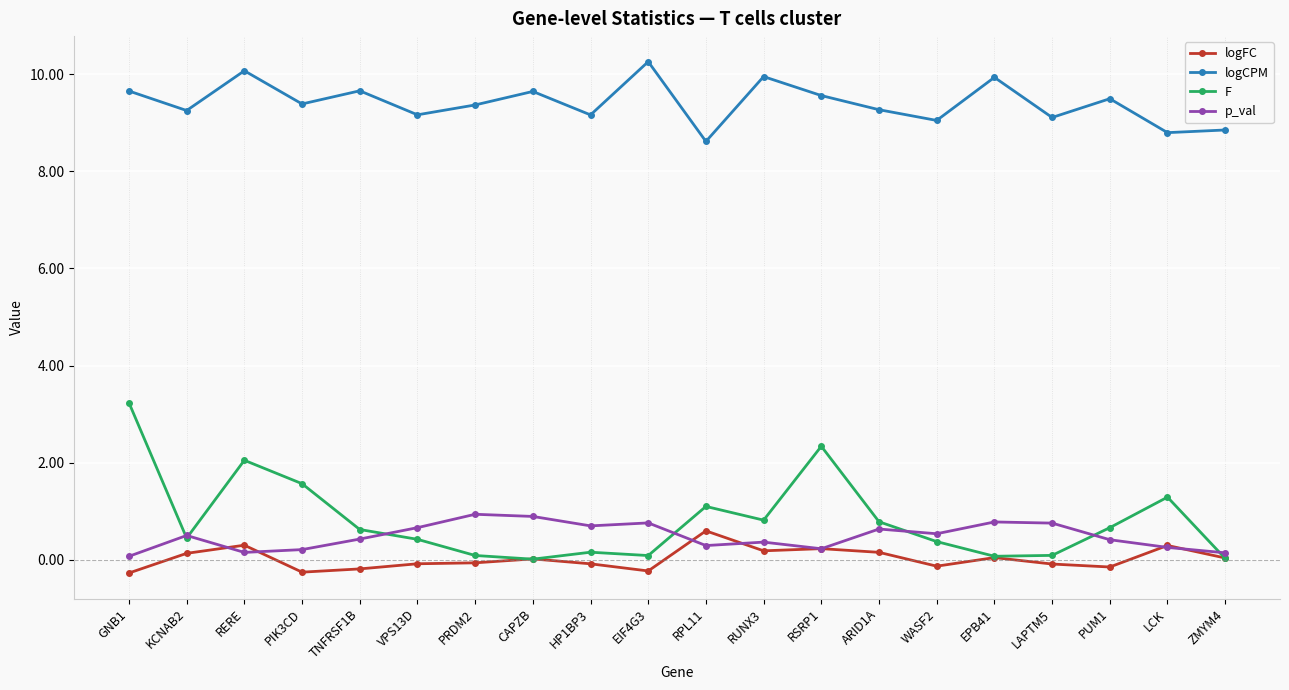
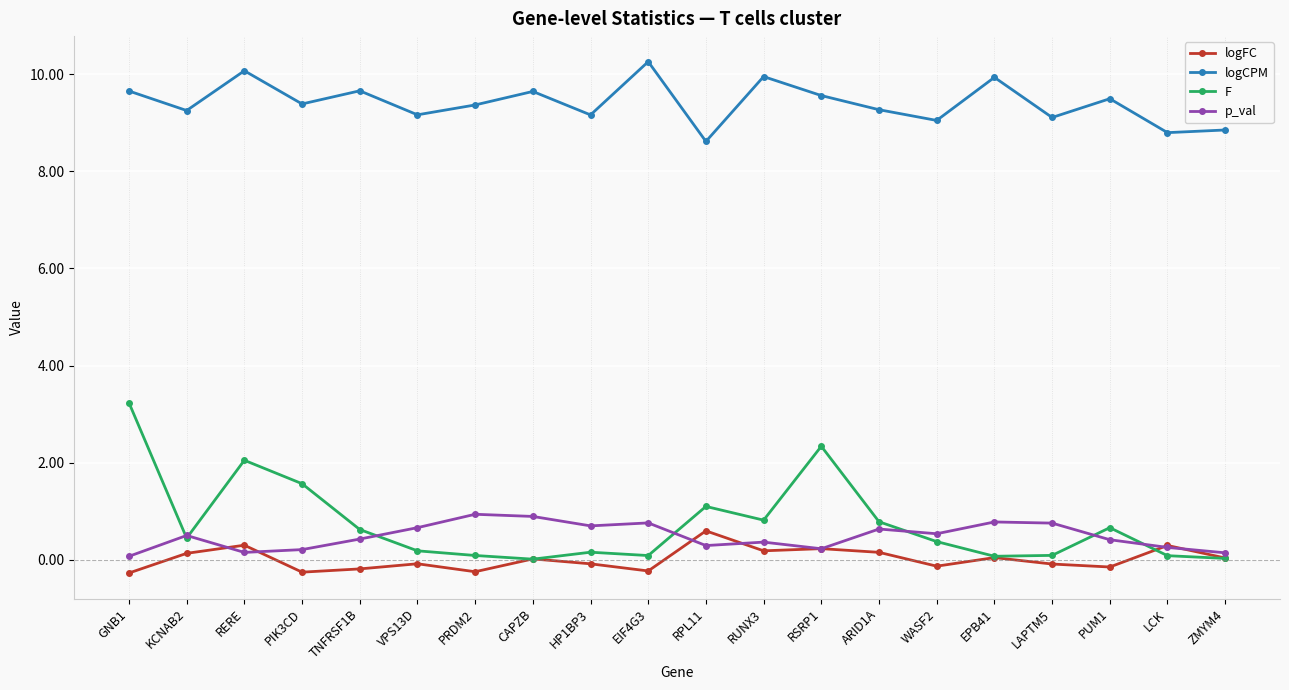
  {
    "logFC": {
      "GNB1": -0.3,
      "KCNAB2": 0.1,
      "RERE": 0.3,
      "PIK3CD": -0.3,
      "TNFRSF1B": -0.2,
      "VPS13D": -0.1,
-     "PRDM2": -0.1,
+     "PRDM2": -0.2,
      "HP1BP3": -0.1,
      "EIF4G3": -0.2,
      "RPL11": 0.6,
      "RUNX3": 0.2,
      "ARID1A": 0.2,
      "WASF2": -0.1,
      "LAPTM5": -0.1,
      "PUM1": -0.1
    },
    "logCPM": {
      "GNB1": 9.7,
      "KCNAB2": 9.2,
      "RERE": 10.1,
      "PIK3CD": 9.4,
      "TNFRSF1B": 9.7,
      "VPS13D": 9.2,
      "PRDM2": 9.4,
      "CAPZB": 9.6,
      "HP1BP3": 9.2,
      "EIF4G3": 10.3,
      "RPL11": 8.6,
      "RUNX3": 9.9,
      "RSRP1": 9.6,
      "ARID1A": 9.3,
      "WASF2": 9.0,
      "EPB41": 9.9,
      "LAPTM5": 9.1,
      "PUM1": 9.5,
      "LCK": 8.8,
      "ZMYM4": 8.8
    },
    "F": {
      "GNB1": 3.2,
      "KCNAB2": 0.4,
      "RERE": 2.1,
      "PIK3CD": 1.6,
      "TNFRSF1B": 0.6,
-     "VPS13D": 0.4,
+     "VPS13D": 0.2,
      "PRDM2": 0.1,
      "HP1BP3": 0.2,
      "EIF4G3": 0.1,
      "RPL11": 1.1,
      "RUNX3": 0.8,
      "RSRP1": 2.3,
      "ARID1A": 0.8,
      "WASF2": 0.4,
      "LAPTM5": 0.1,
      "PUM1": 0.7,
-     "LCK": 1.3
+     "LCK": 0.1
    },
    "p_val": {
      "GNB1": 0.1,
      "KCNAB2": 0.5,
      "RERE": 0.2,
      "PIK3CD": 0.2,
      "TNFRSF1B": 0.4,
      "VPS13D": 0.7,
      "PRDM2": 0.9,
      "CAPZB": 0.9,
      "HP1BP3": 0.7,
      "EIF4G3": 0.8,
      "RPL11": 0.3,
      "RUNX3": 0.4,
      "ARID1A": 0.6,
      "WASF2": 0.5,
      "EPB41": 0.8,
      "LAPTM5": 0.8,
      "PUM1": 0.4,
      "ZMYM4": 0.1
    }
  }
